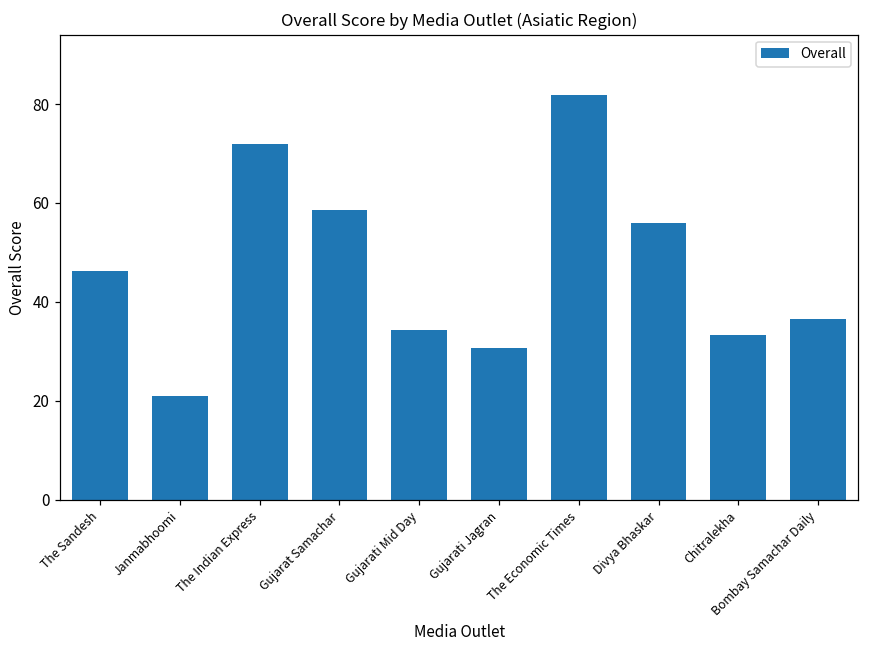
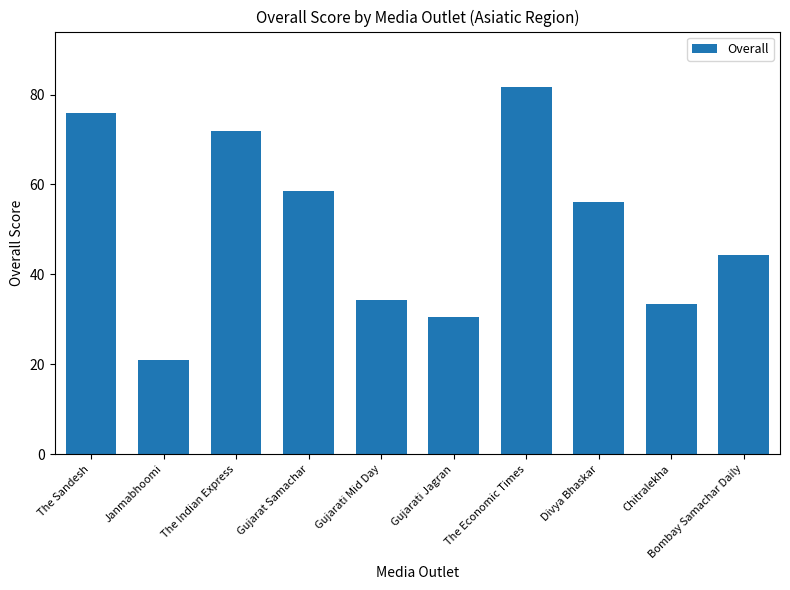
  {
-   "The Sandesh": 46,
+   "The Sandesh": 76,
    "Janmabhoomi": 21,
    "The Indian Express": 72,
    "Gujarat Samachar": 59,
    "Gujarati Mid Day": 34,
    "Gujarati Jagran": 31,
    "The Economic Times": 82,
    "Divya Bhaskar": 56,
    "Chitralekha": 33,
-   "Bombay Samachar Daily": 37
+   "Bombay Samachar Daily": 44
  }
